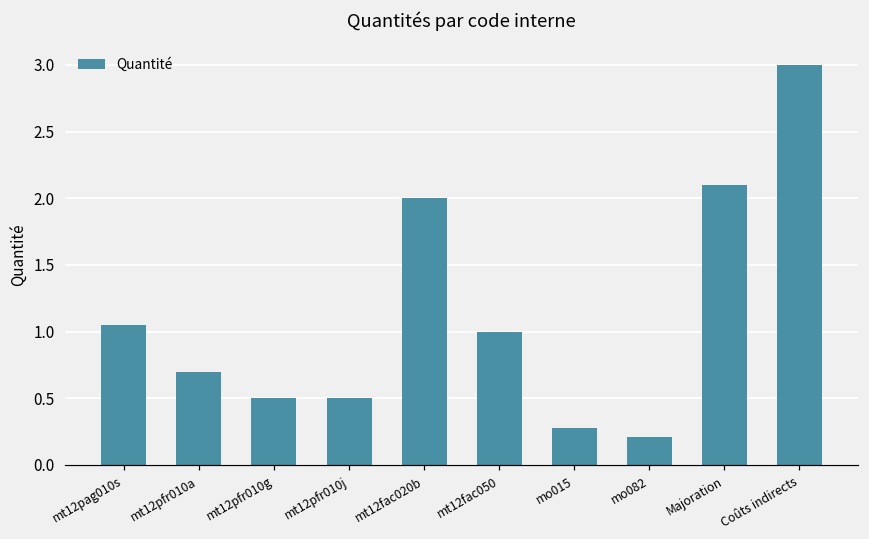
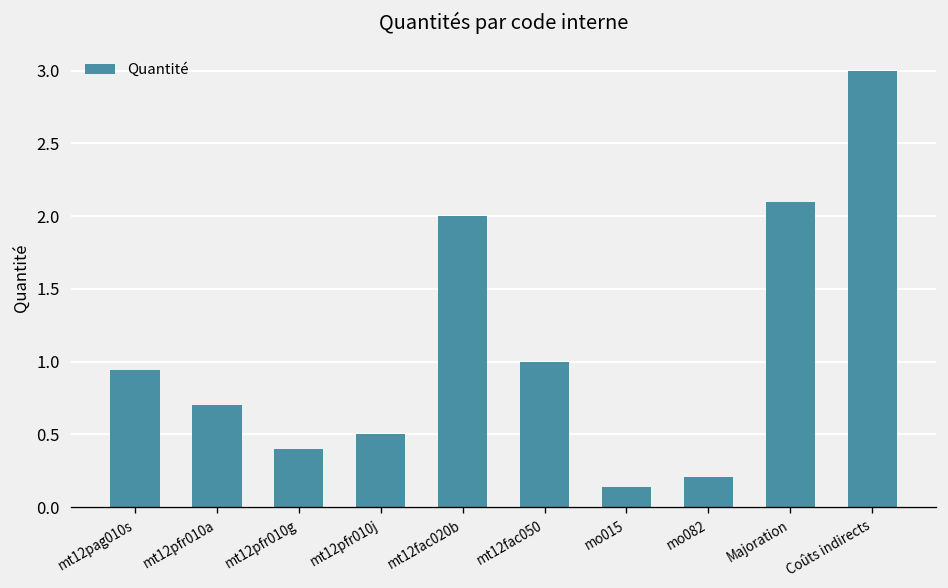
  {
-   "mt12pag010s": 1.05,
+   "mt12pag010s": 0.94,
    "mt12pfr010a": 0.70,
-   "mt12pfr010g": 0.5,
+   "mt12pfr010g": 0.4,
    "mt12pfr010j": 0.50,
    "mt12fac020b": 2.00,
    "mt12fac050": 1.00,
-   "mo015": 0.28,
+   "mo015": 0.14,
    "mo082": 0.21,
    "Majoration": 2.10,
    "Coûts indirects": 3.00
  }
